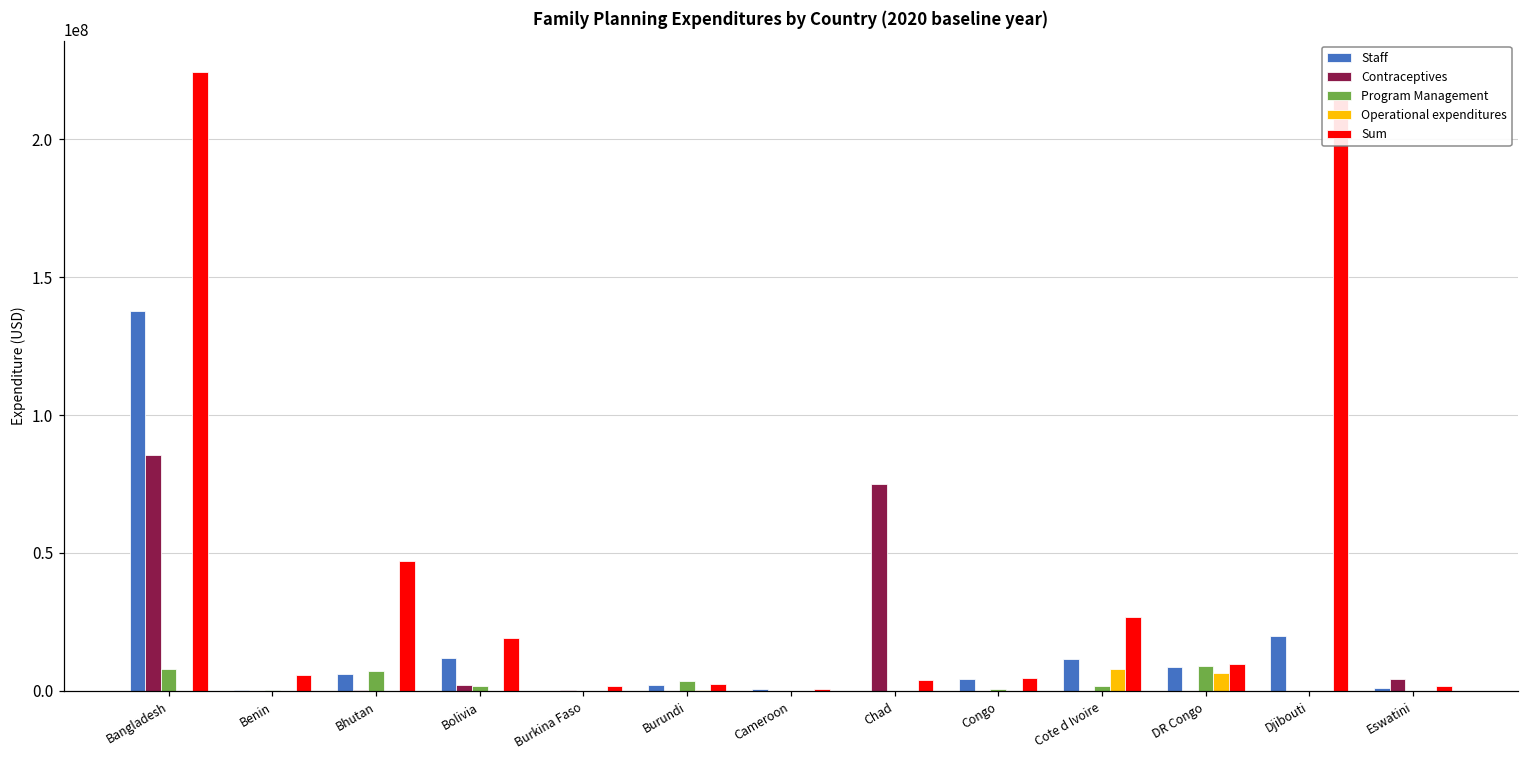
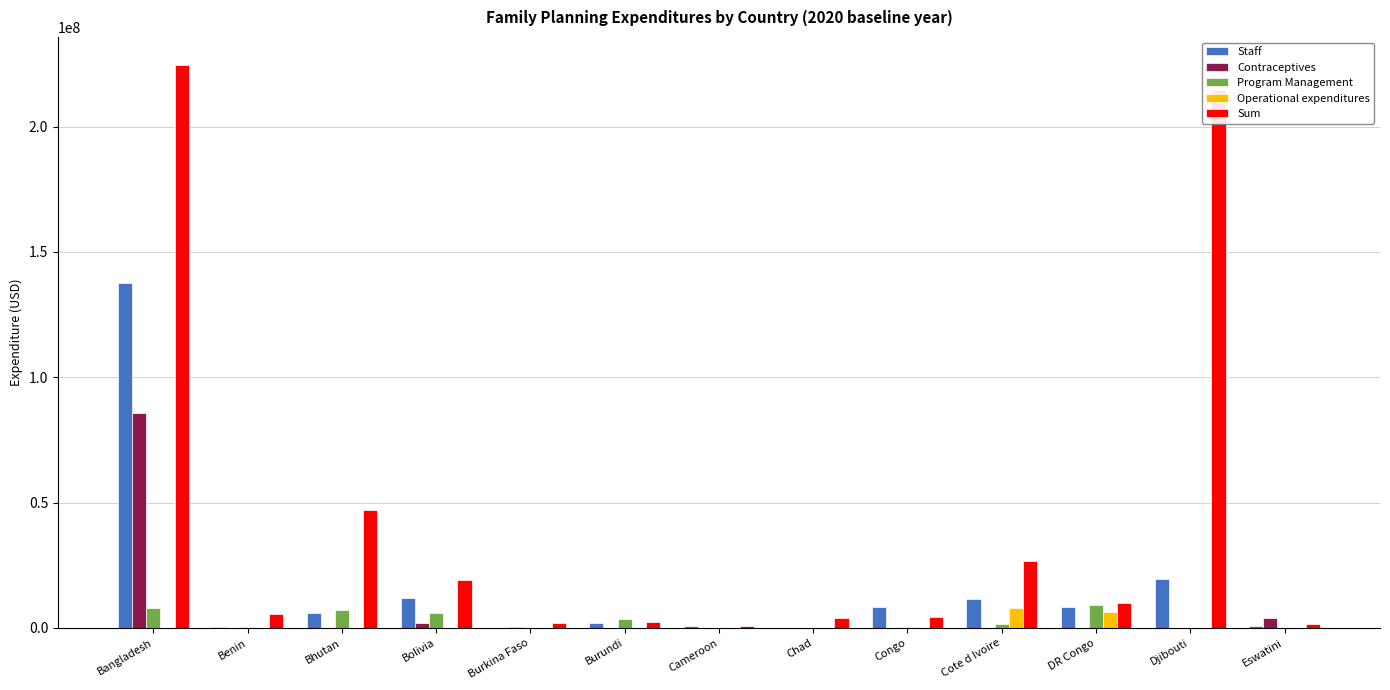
  {
    "Staff": {
      "Bangladesh": 138000000,
      "Bhutan": 6000000,
      "Bolivia": 12000000,
      "Burkina Faso": 0,
      "Burundi": 2000000,
-     "Congo": 4000000,
+     "Congo": 8000000,
      "Cote d Ivoire": 12000000,
      "DR Congo": 9000000,
      "Djibouti": 20000000
    },
    "Contraceptives": {
      "Bangladesh": 86000000,
      "Bolivia": 2000000,
      "Cameroon": 0,
-     "Chad": 75000000,
+     "Chad": 0,
      "Congo": 0,
      "Cote d Ivoire": 0,
      "DR Congo": 0,
      "Djibouti": 0,
      "Eswatini": 4000000
    },
    "Program Management": {
      "Bangladesh": 8000000,
      "Bhutan": 7000000,
-     "Bolivia": 2000000,
+     "Bolivia": 6000000,
      "Burundi": 3000000,
      "Cote d Ivoire": 2000000,
      "DR Congo": 9000000,
      "Eswatini": 0
    },
    "Operational expenditures": {
      "Bangladesh": 0,
      "Benin": 0,
      "Bolivia": 0,
      "Burkina Faso": 0,
      "Congo": 0,
      "Cote d Ivoire": 8000000,
      "DR Congo": 6000000,
      "Djibouti": 0
    },
    "Sum": {
      "Bangladesh": 225000000,
      "Benin": 6000000,
      "Bhutan": 47000000,
      "Bolivia": 19000000,
      "Burkina Faso": 2000000,
      "Burundi": 3000000,
      "Chad": 4000000,
      "Congo": 5000000,
      "Cote d Ivoire": 27000000,
      "DR Congo": 10000000,
      "Eswatini": 2000000
    }
  }
